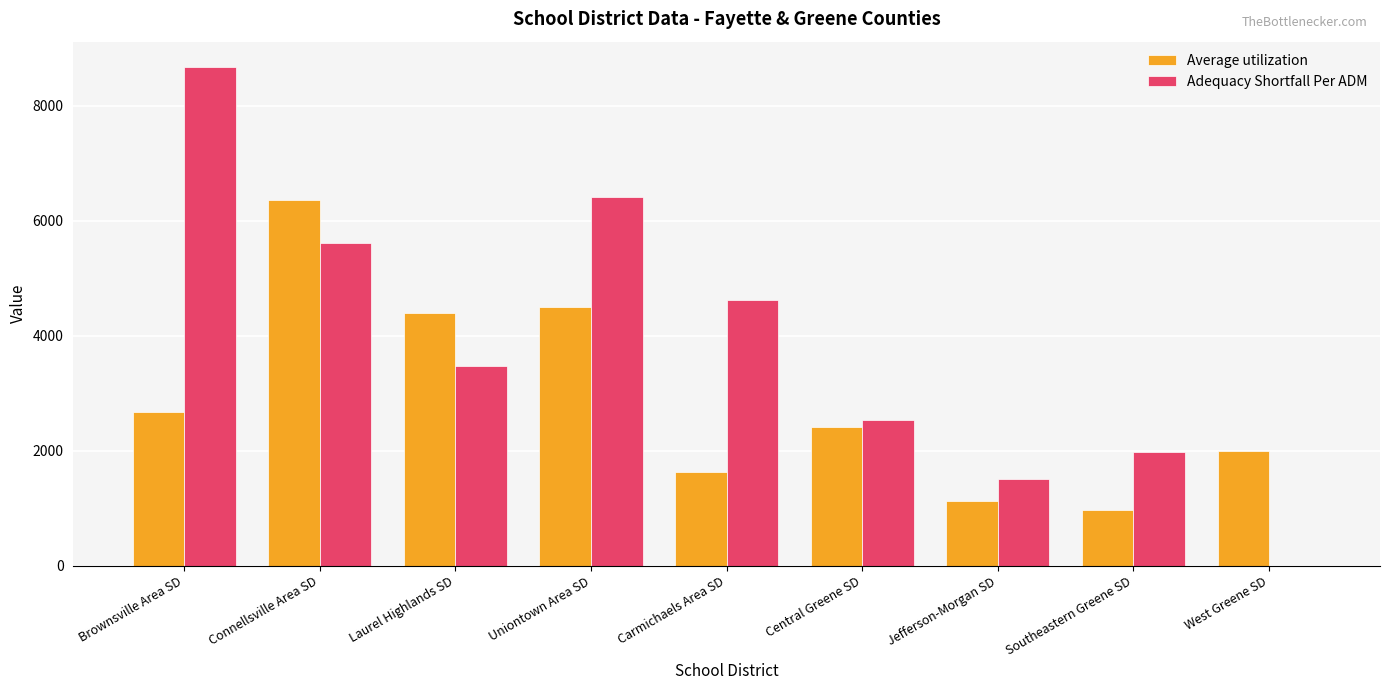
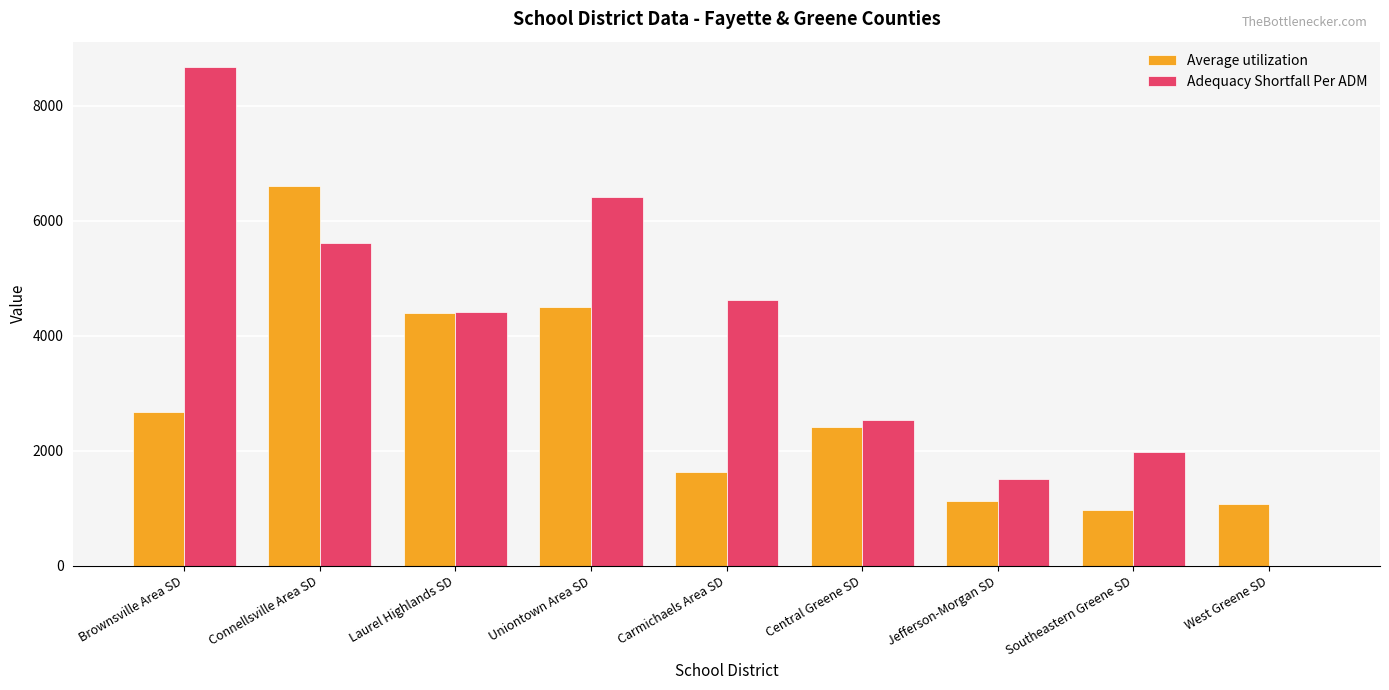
  {
    "Average utilization": {
      "Brownsville Area SD": 2700,
-     "Connellsville Area SD": 6400,
+     "Connellsville Area SD": 6600,
      "Laurel Highlands SD": 4400,
      "Uniontown Area SD": 4500,
      "Carmichaels Area SD": 1600,
      "Central Greene SD": 2400,
      "Jefferson-Morgan SD": 1100,
      "Southeastern Greene SD": 1000,
-     "West Greene SD": 2000
+     "West Greene SD": 1100
    },
    "Adequacy Shortfall Per ADM": {
      "Brownsville Area SD": 8700,
      "Connellsville Area SD": 5600,
-     "Laurel Highlands SD": 3500,
+     "Laurel Highlands SD": 4400,
      "Uniontown Area SD": 6400,
      "Carmichaels Area SD": 4600,
      "Central Greene SD": 2500,
      "Jefferson-Morgan SD": 1500,
      "Southeastern Greene SD": 2000,
      "West Greene SD": 0
    }
  }
